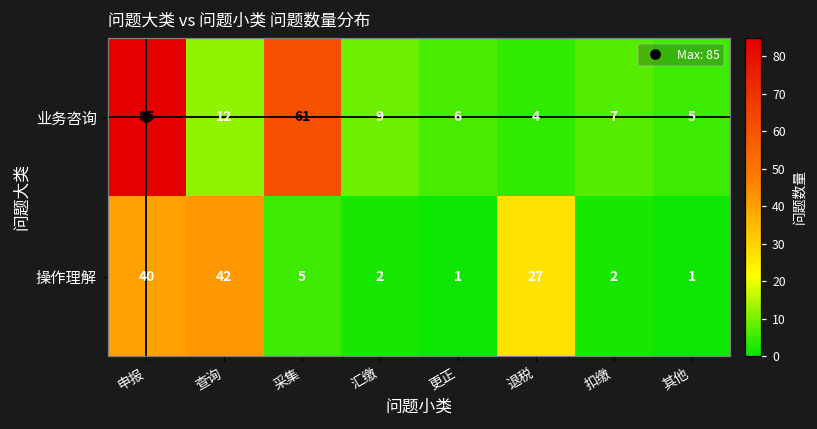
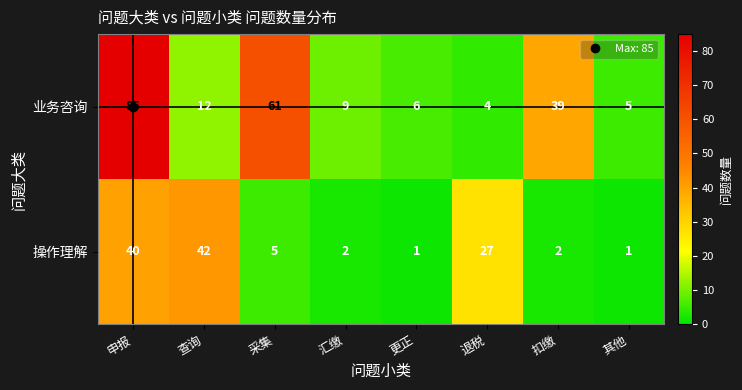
  {
    "业务咨询": {
      "查询": 12,
      "采集": 61,
      "汇缴": 9,
      "更正": 6,
      "退税": 4,
-     "扣缴": 7,
+     "扣缴": 39,
      "其他": 5
    },
    "操作理解": {
      "申报": 40,
      "查询": 42,
      "采集": 5,
      "汇缴": 2,
      "更正": 1,
      "退税": 27,
      "扣缴": 2,
      "其他": 1
    }
  }
